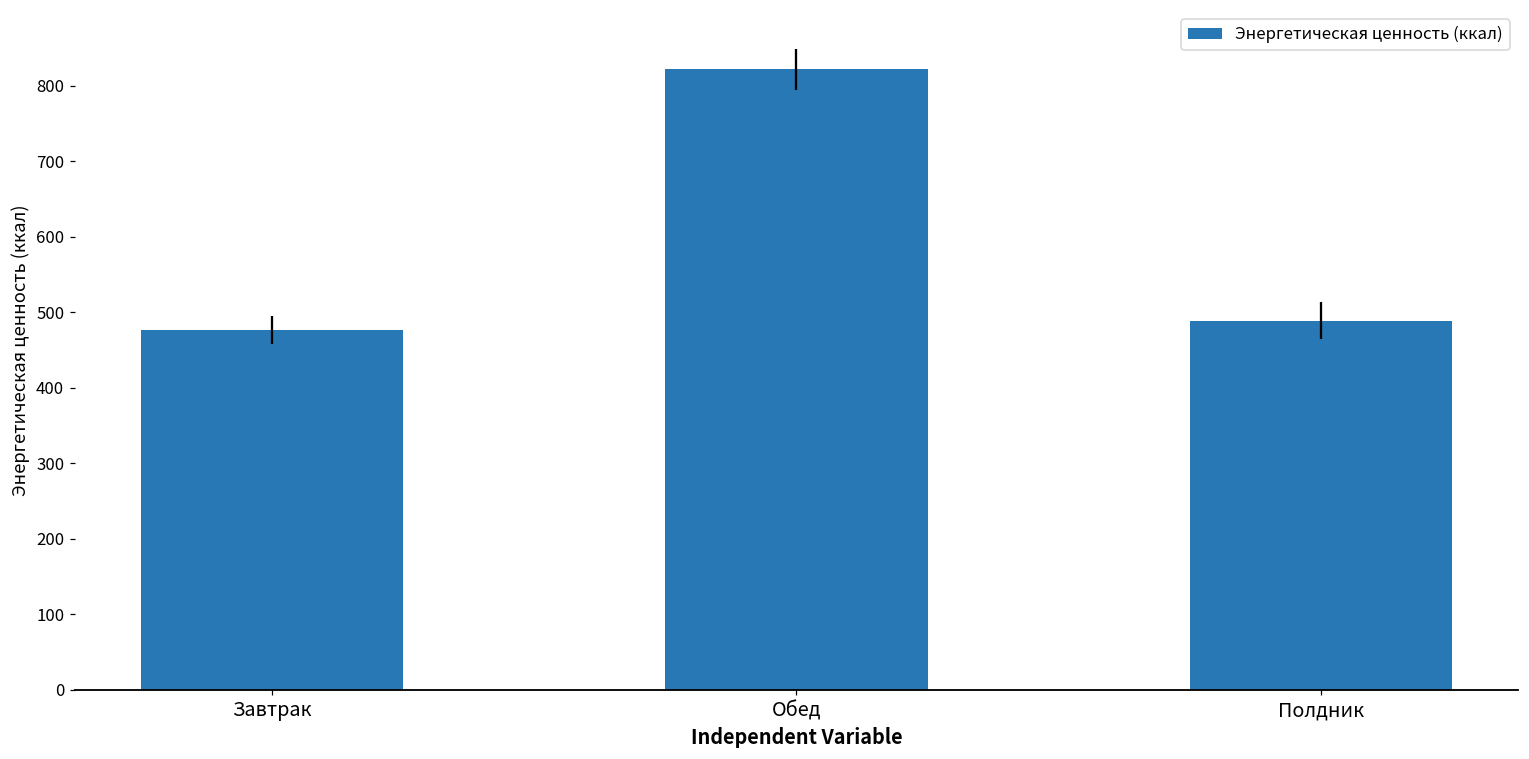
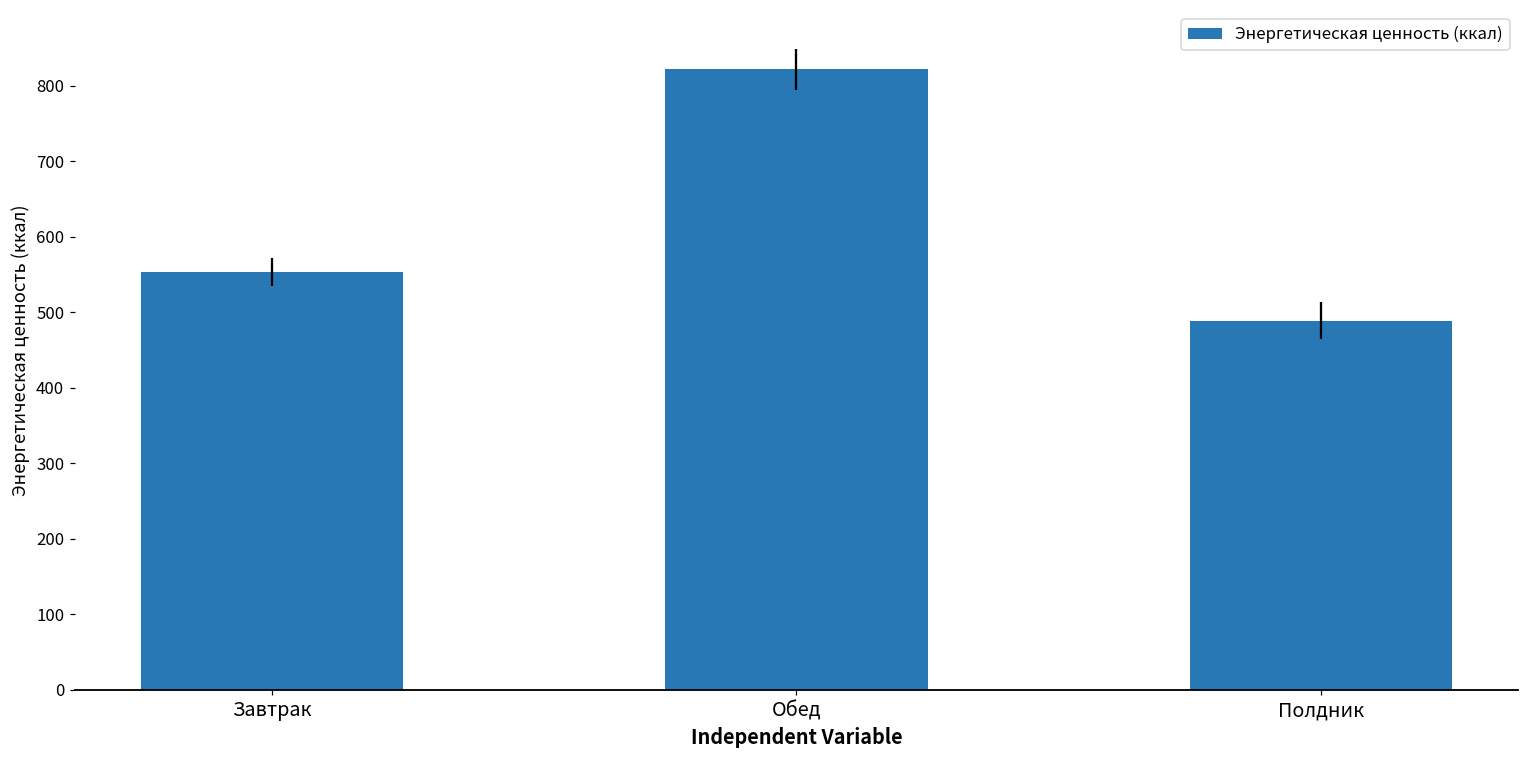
  {
-   "Завтрак": 480,
+   "Завтрак": 550,
    "Обед": 820,
    "Полдник": 490
  }
